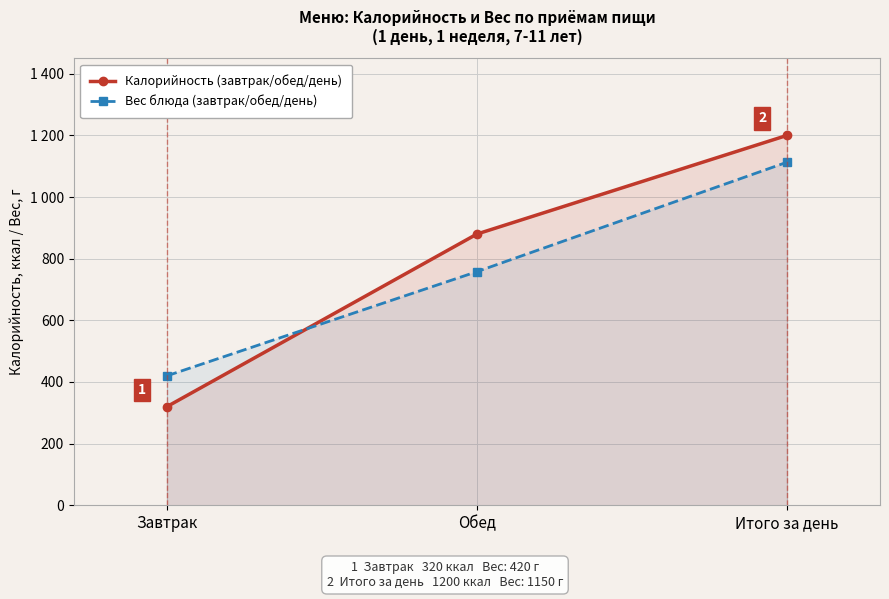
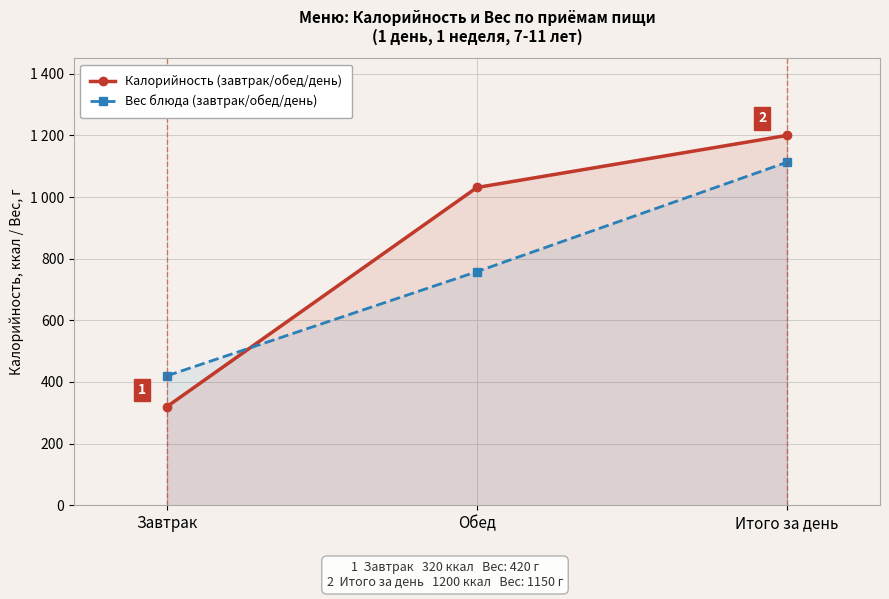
  {
    "Калорийность (завтрак/обед/день)": {
      "Завтрак": 320,
-     "Обед": 880
+     "Обед": 1030
    },
    "Вес блюда (завтрак/обед/день)": {
      "Обед": 760,
      "Итого за день": 1110
    }
  }
